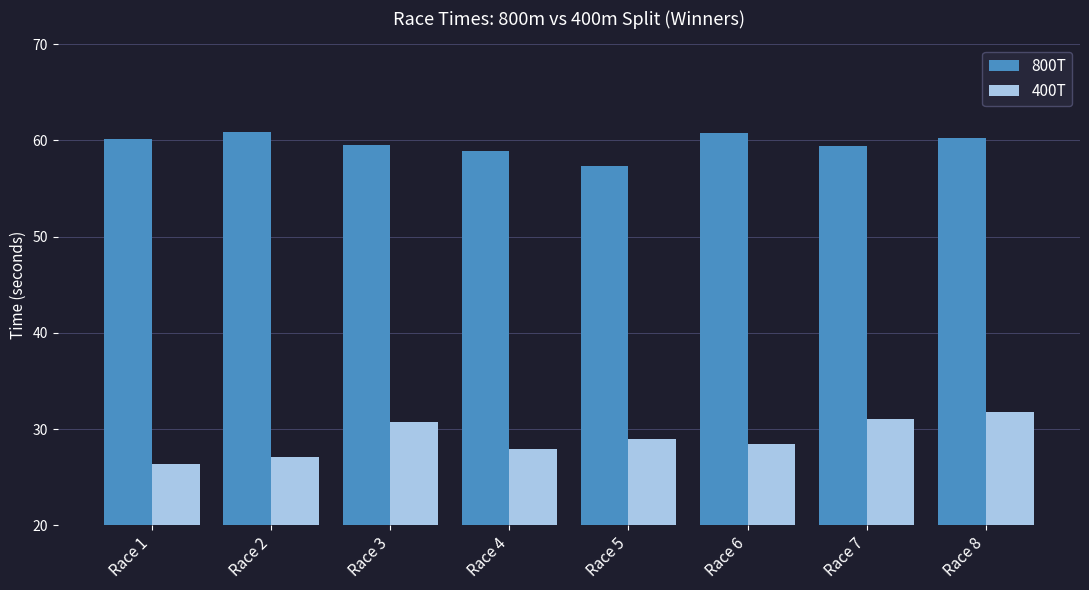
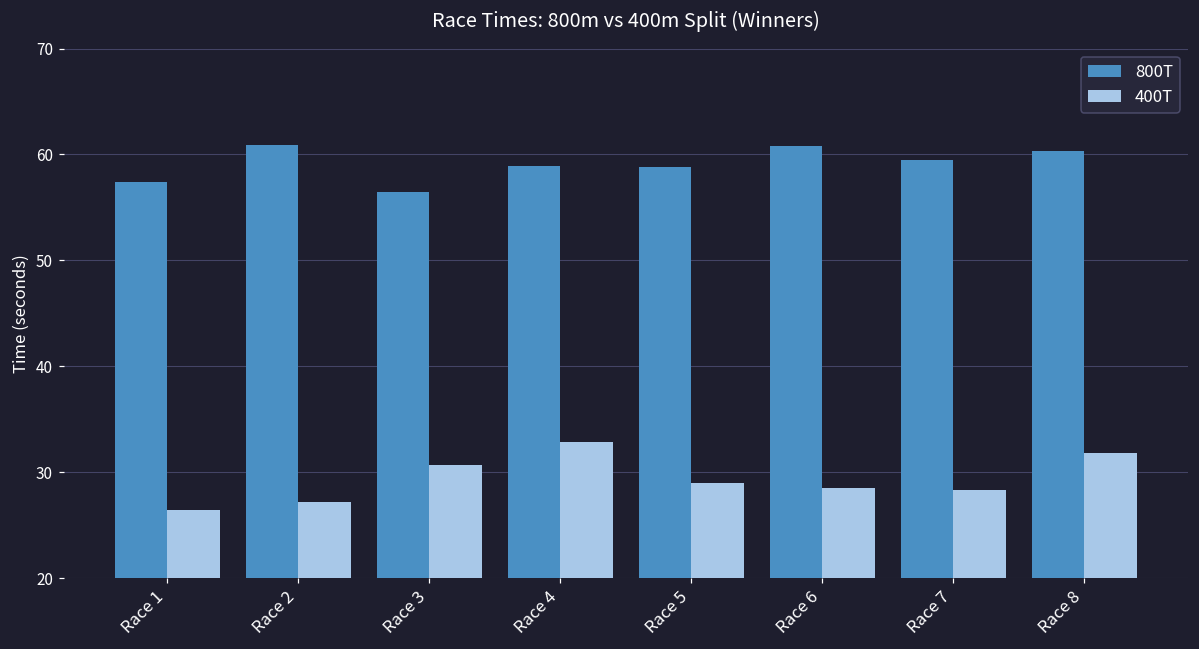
  {
    "800T": {
-     "Race 1": 60,
+     "Race 1": 57,
      "Race 2": 61,
-     "Race 3": 60,
+     "Race 3": 56,
      "Race 4": 59,
-     "Race 5": 57,
+     "Race 5": 59,
      "Race 6": 61,
      "Race 7": 59,
      "Race 8": 60
    },
    "400T": {
      "Race 1": 26,
      "Race 2": 27,
      "Race 3": 31,
-     "Race 4": 28,
+     "Race 4": 33,
      "Race 5": 29,
      "Race 6": 29,
-     "Race 7": 31,
+     "Race 7": 28,
      "Race 8": 32
    }
  }
